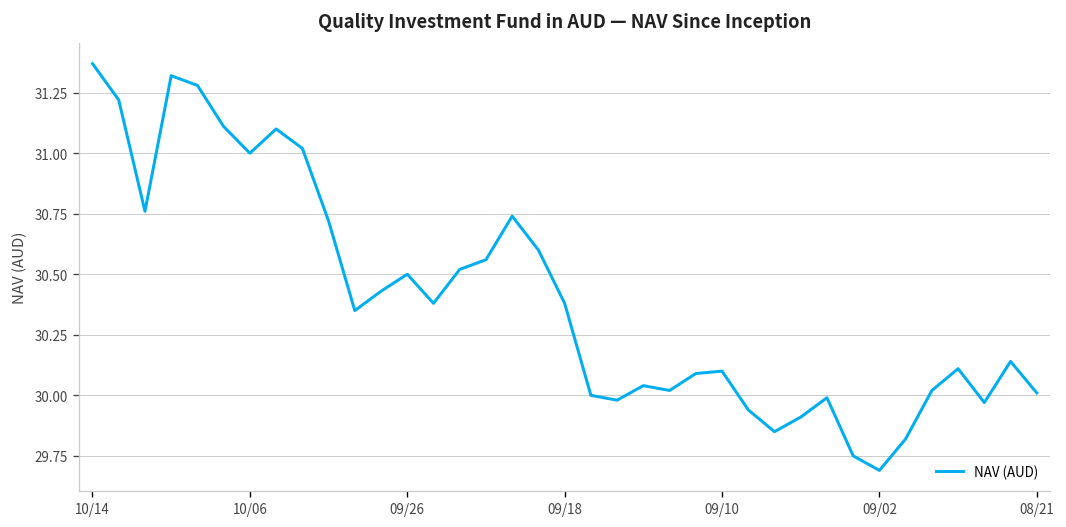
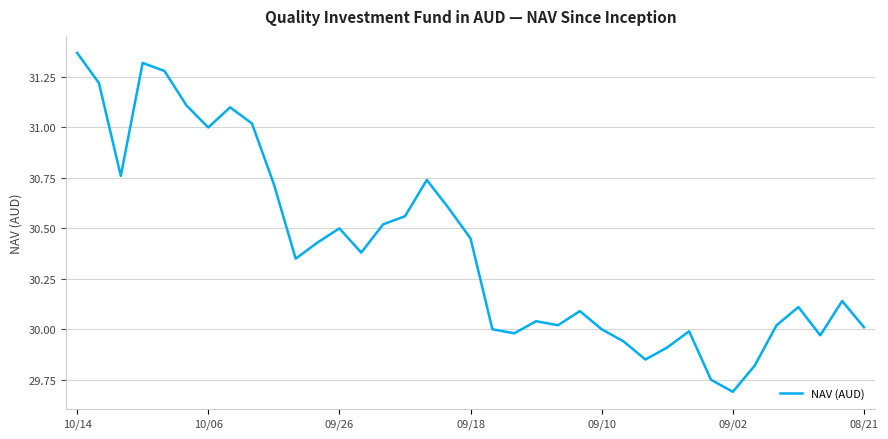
  {
    "10/14": 31.37,
    "10/06": 31.00,
    "09/26": 30.50,
-   "09/18": 30.38,
-   "09/10": 30.1,
+   "09/18": 30.45,
+   "09/10": 30.0,
    "09/02": 29.69,
    "08/21": 30.01
  }
